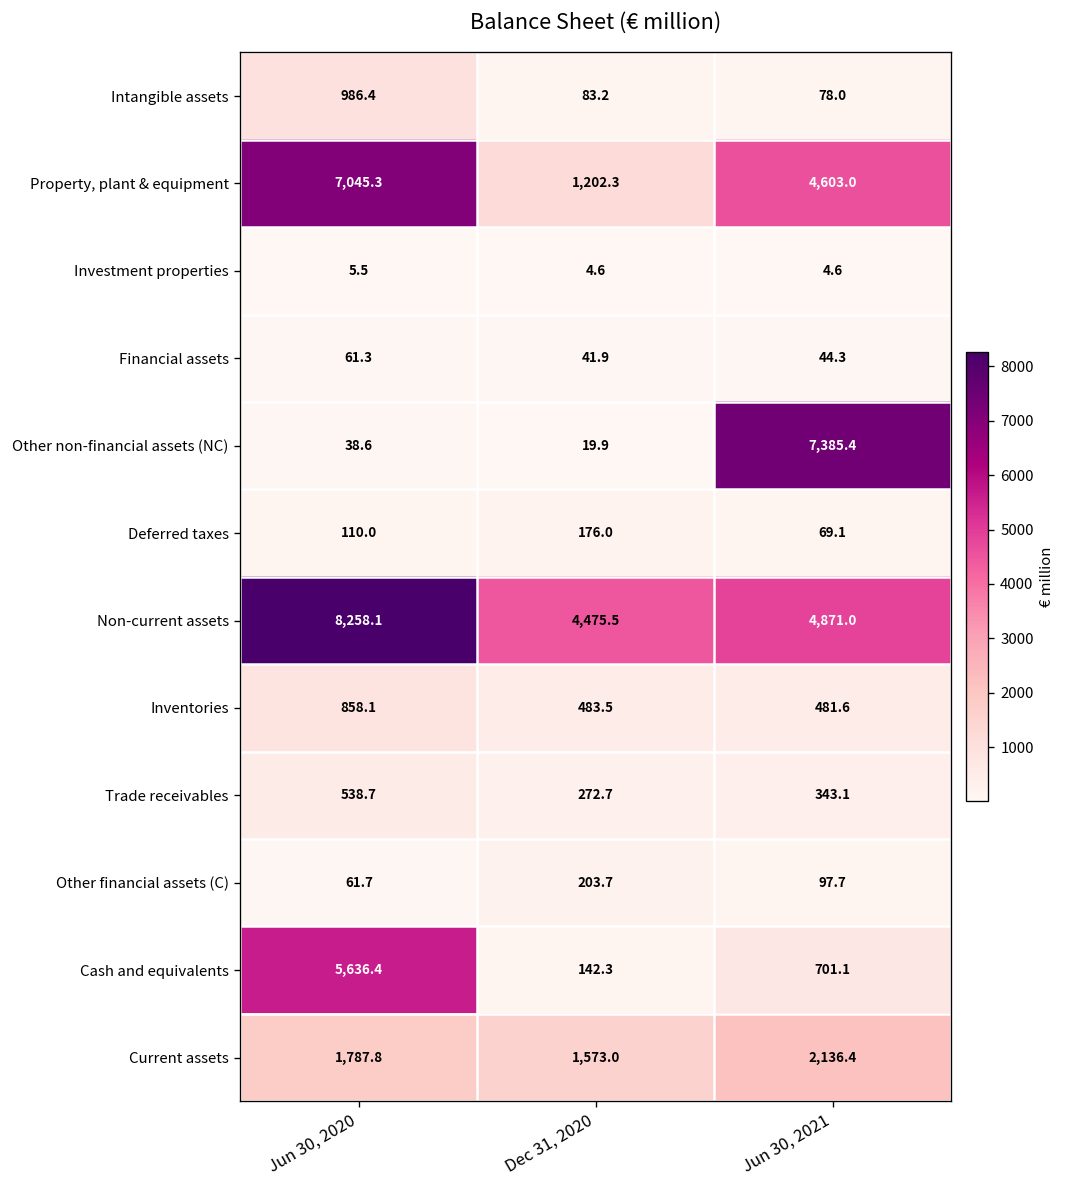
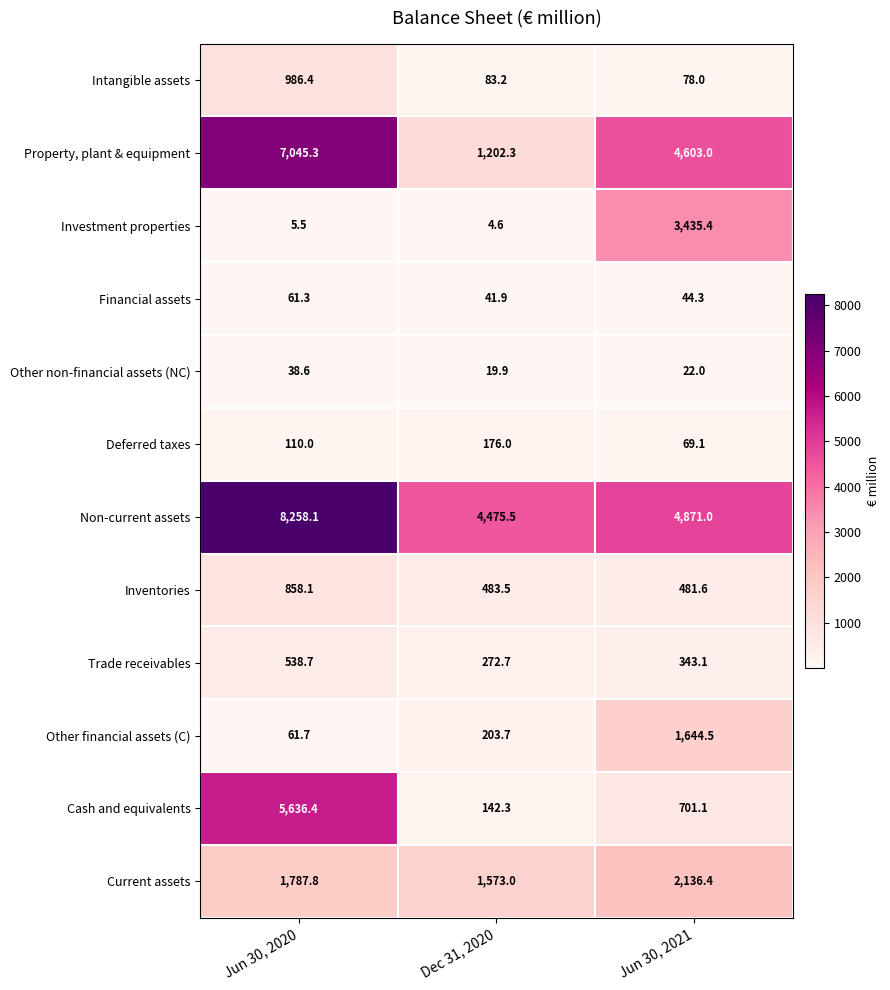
  {
    "Intangible assets": {
      "Jun 30, 2020": "986.4",
      "Dec 31, 2020": "83.2",
      "Jun 30, 2021": "78.0"
    },
    "Property, plant & equipment": {
      "Jun 30, 2020": "7,045.3",
      "Dec 31, 2020": "1,202.3",
      "Jun 30, 2021": "4,603.0"
    },
    "Investment properties": {
      "Jun 30, 2020": "5.5",
      "Dec 31, 2020": "4.6",
-     "Jun 30, 2021": "4.6"
+     "Jun 30, 2021": "3,435.4"
    },
    "Financial assets": {
      "Jun 30, 2020": "61.3",
      "Dec 31, 2020": "41.9",
      "Jun 30, 2021": "44.3"
    },
    "Other non-financial assets (NC)": {
      "Jun 30, 2020": "38.6",
      "Dec 31, 2020": "19.9",
-     "Jun 30, 2021": "7,385.4"
+     "Jun 30, 2021": "22.0"
    },
    "Deferred taxes": {
      "Jun 30, 2020": "110.0",
      "Dec 31, 2020": "176.0",
      "Jun 30, 2021": "69.1"
    },
    "Non-current assets": {
      "Jun 30, 2020": "8,258.1",
      "Dec 31, 2020": "4,475.5",
      "Jun 30, 2021": "4,871.0"
    },
    "Inventories": {
      "Jun 30, 2020": "858.1",
      "Dec 31, 2020": "483.5",
      "Jun 30, 2021": "481.6"
    },
    "Trade receivables": {
      "Jun 30, 2020": "538.7",
      "Dec 31, 2020": "272.7",
      "Jun 30, 2021": "343.1"
    },
    "Other financial assets (C)": {
      "Jun 30, 2020": "61.7",
      "Dec 31, 2020": "203.7",
-     "Jun 30, 2021": "97.7"
+     "Jun 30, 2021": "1,644.5"
    },
    "Cash and equivalents": {
      "Jun 30, 2020": "5,636.4",
      "Dec 31, 2020": "142.3",
      "Jun 30, 2021": "701.1"
    },
    "Current assets": {
      "Jun 30, 2020": "1,787.8",
      "Dec 31, 2020": "1,573.0",
      "Jun 30, 2021": "2,136.4"
    }
  }
